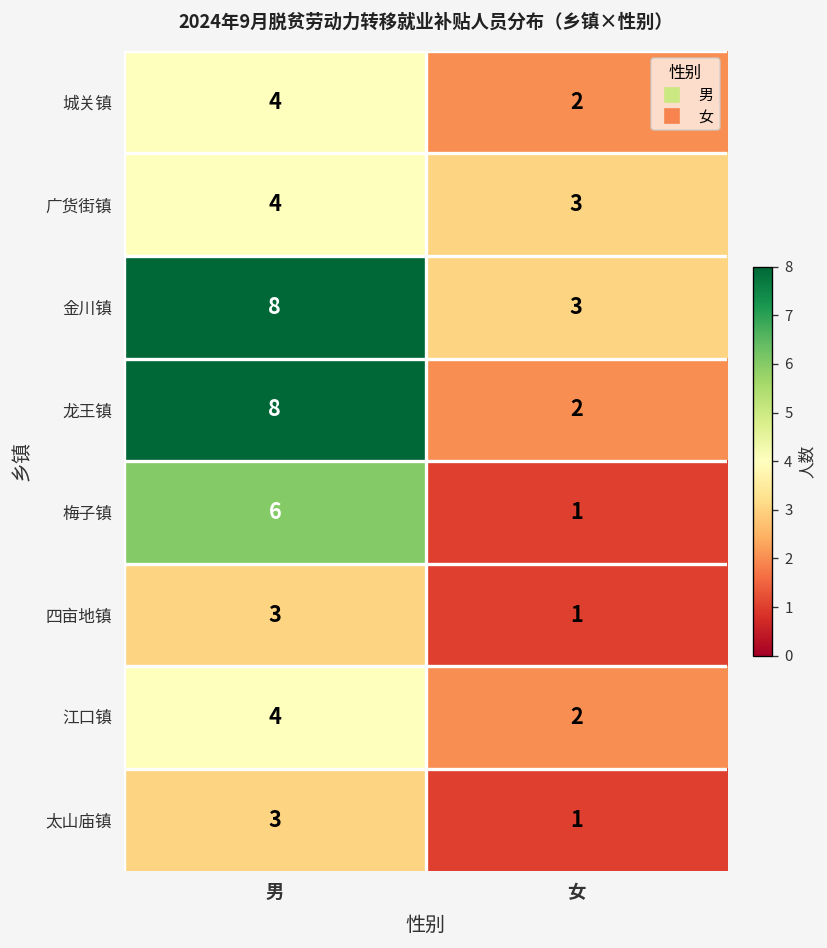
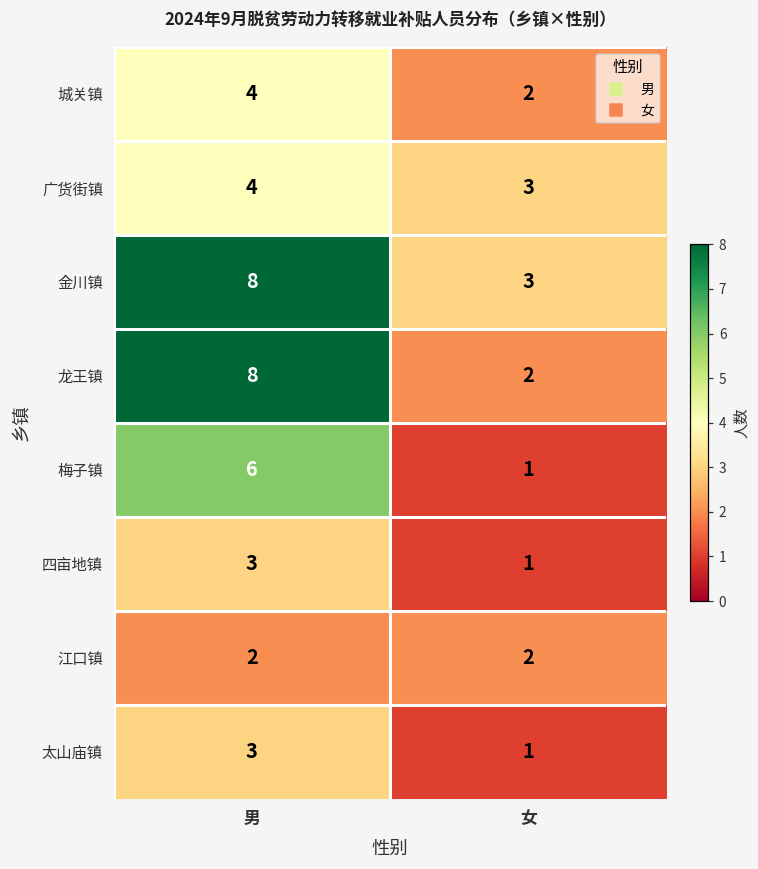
  {
    "城关镇": {
      "男": 4,
      "女": 2
    },
    "广货街镇": {
      "男": 4,
      "女": 3
    },
    "金川镇": {
      "男": 8,
      "女": 3
    },
    "龙王镇": {
      "男": 8,
      "女": 2
    },
    "梅子镇": {
      "男": 6,
      "女": 1
    },
    "四亩地镇": {
      "男": 3,
      "女": 1
    },
    "江口镇": {
-     "男": 4,
+     "男": 2,
      "女": 2
    },
    "太山庙镇": {
      "男": 3,
      "女": 1
    }
  }
